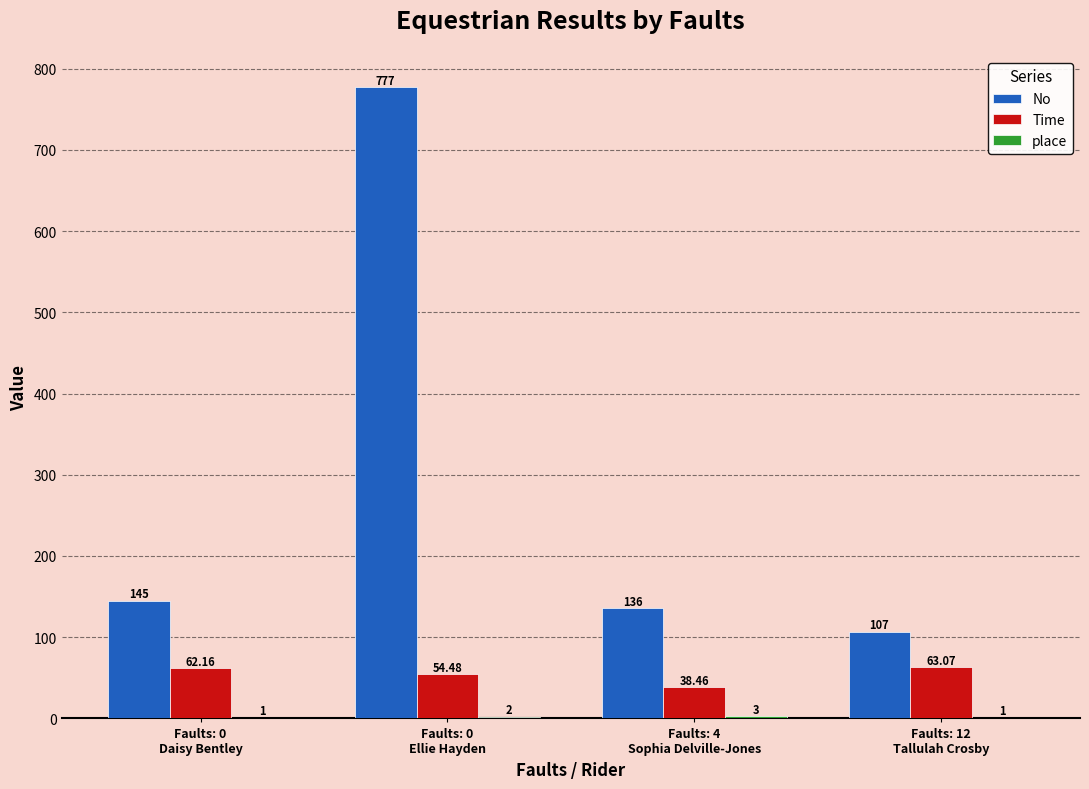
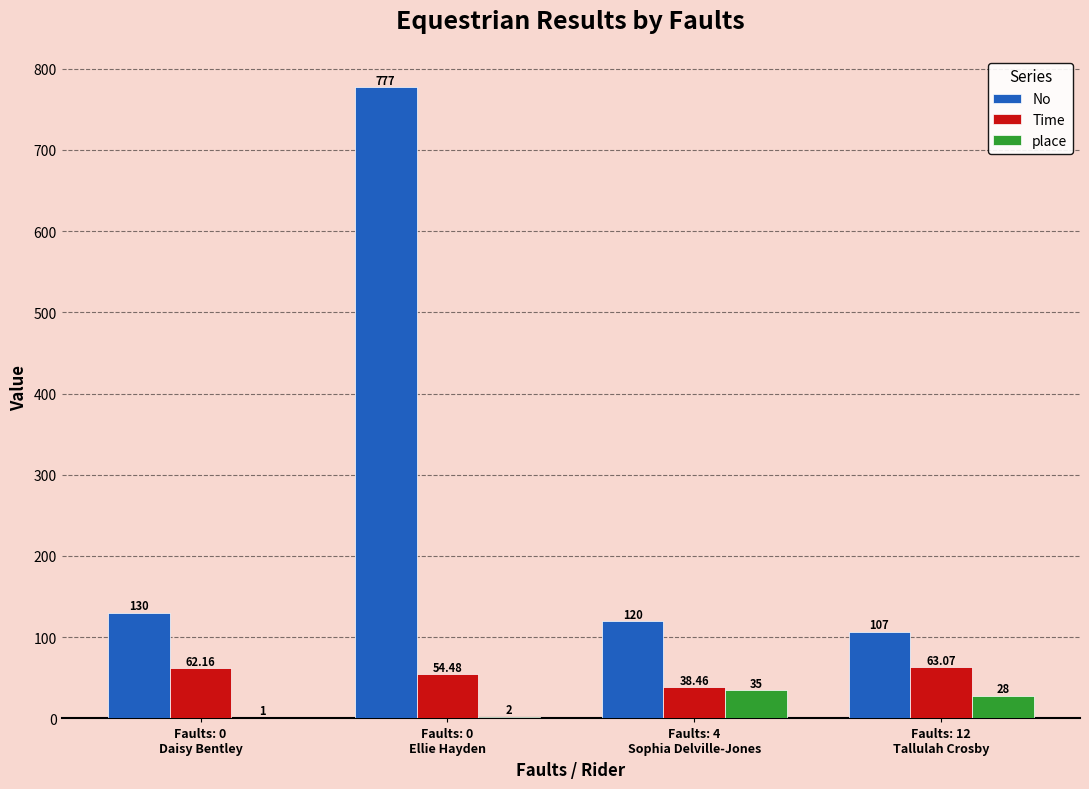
  {
    "No": {
-     "Faults: 0 Daisy Bentley": 145,
+     "Faults: 0 Daisy Bentley": 130,
      "Faults: 0 Ellie Hayden": 777,
-     "Faults: 4 Sophia Delville-Jones": 136,
+     "Faults: 4 Sophia Delville-Jones": 120,
      "Faults: 12 Tallulah Crosby": 107
    },
    "Time": {
      "Faults: 0 Daisy Bentley": 62.16,
      "Faults: 0 Ellie Hayden": 54.48,
      "Faults: 4 Sophia Delville-Jones": 38.46,
      "Faults: 12 Tallulah Crosby": 63.07
    },
    "place": {
      "Faults: 0 Daisy Bentley": 1,
      "Faults: 0 Ellie Hayden": 2,
-     "Faults: 4 Sophia Delville-Jones": 3,
-     "Faults: 12 Tallulah Crosby": 1
+     "Faults: 4 Sophia Delville-Jones": 35,
+     "Faults: 12 Tallulah Crosby": 28
    }
  }
